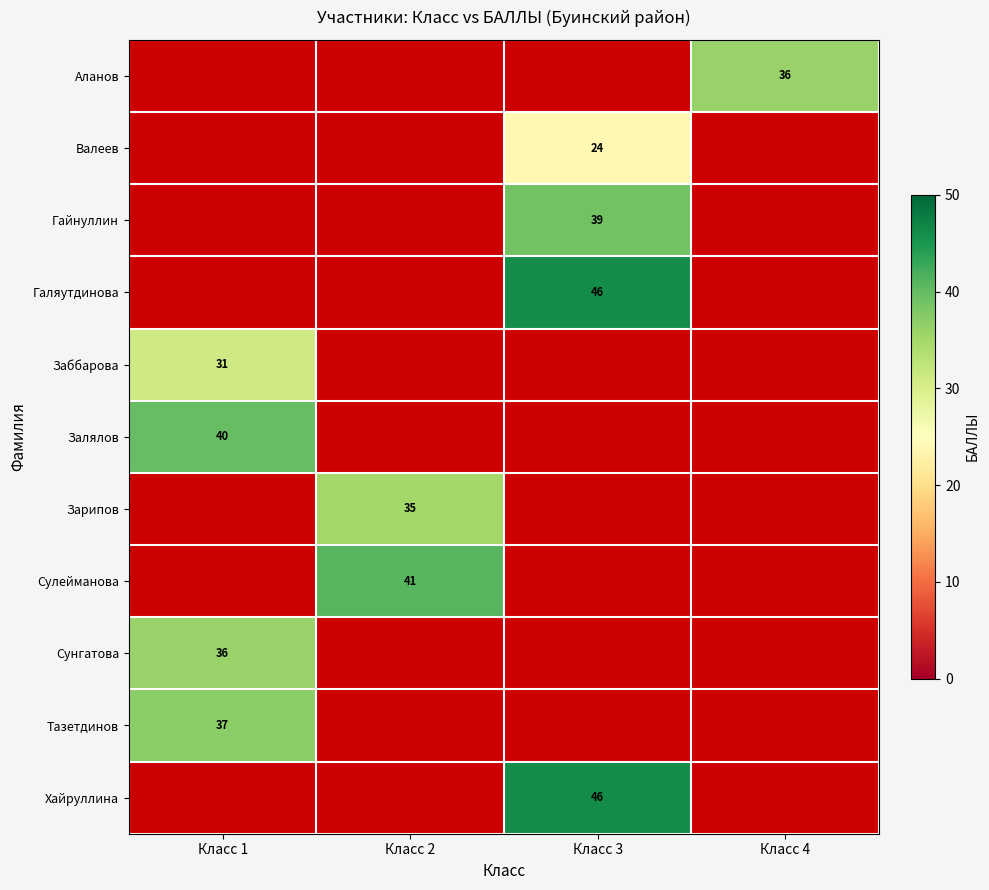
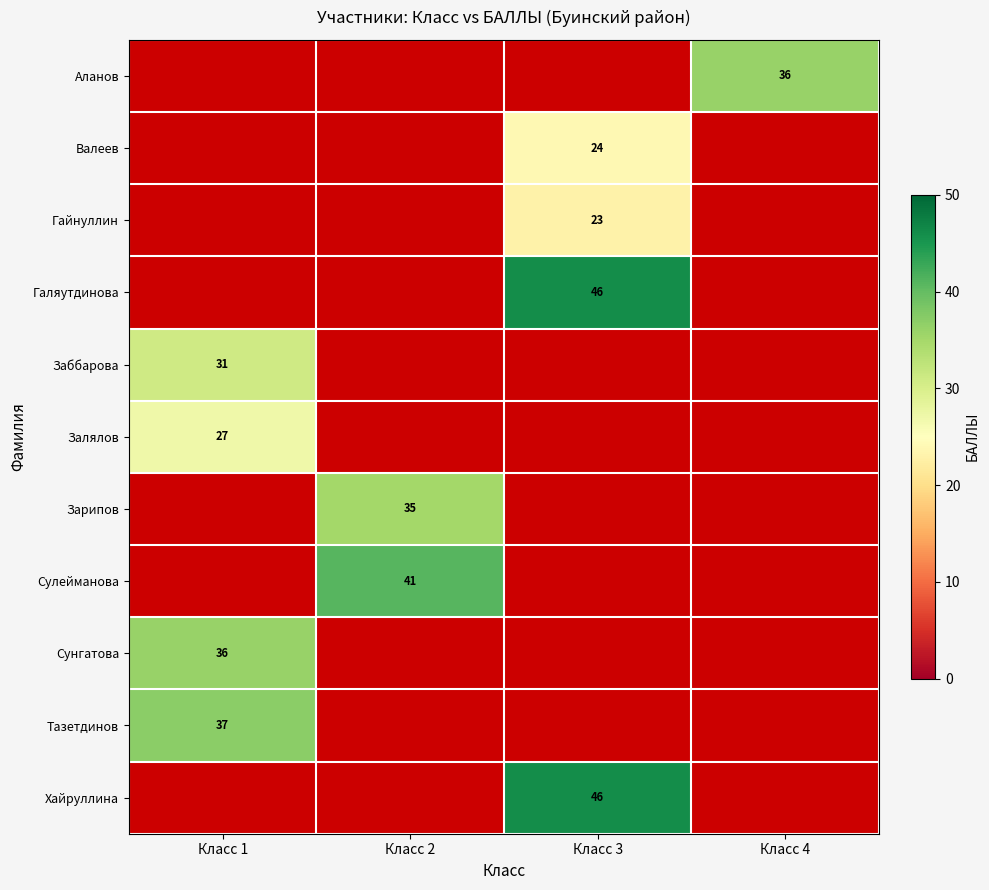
  {
    "Аланов": {
      "Класс 4": 36
    },
    "Валеев": {
      "Класс 3": 24
    },
    "Гайнуллин": {
-     "Класс 3": 39
+     "Класс 3": 23
    },
    "Галяутдинова": {
      "Класс 3": 46
    },
    "Заббарова": {
      "Класс 1": 31
    },
    "Залялов": {
-     "Класс 1": 40
+     "Класс 1": 27
    },
    "Зарипов": {
      "Класс 2": 35
    },
    "Сулейманова": {
      "Класс 2": 41
    },
    "Сунгатова": {
      "Класс 1": 36
    },
    "Тазетдинов": {
      "Класс 1": 37
    },
    "Хайруллина": {
      "Класс 3": 46
    }
  }
